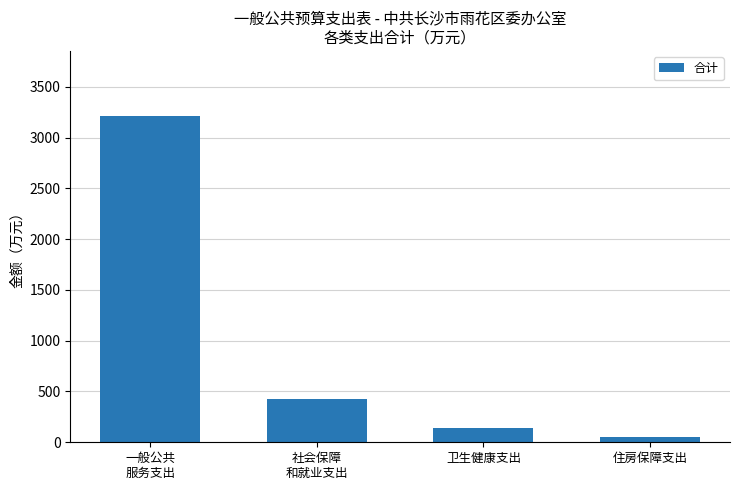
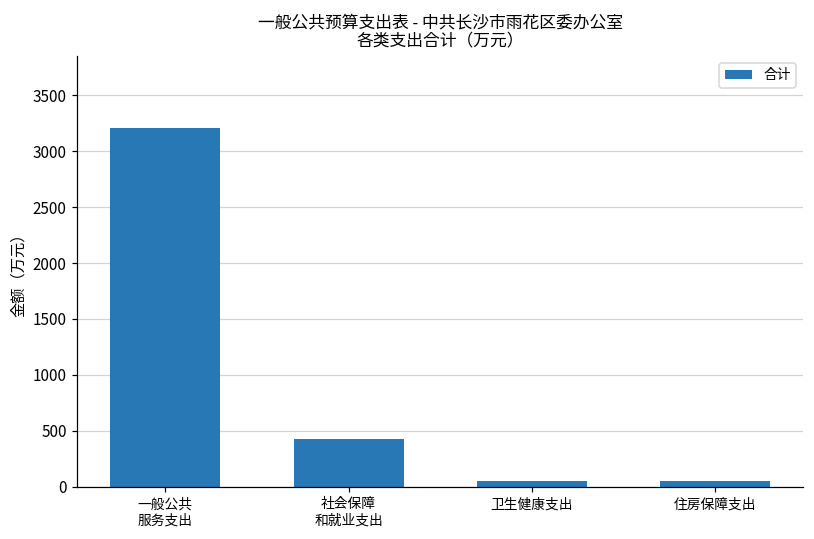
  {
    "一般公共 服务支出": 3210,
    "社会保障 和就业支出": 430,
-   "卫生健康支出": 140,
+   "卫生健康支出": 50,
    "住房保障支出": 50
  }
